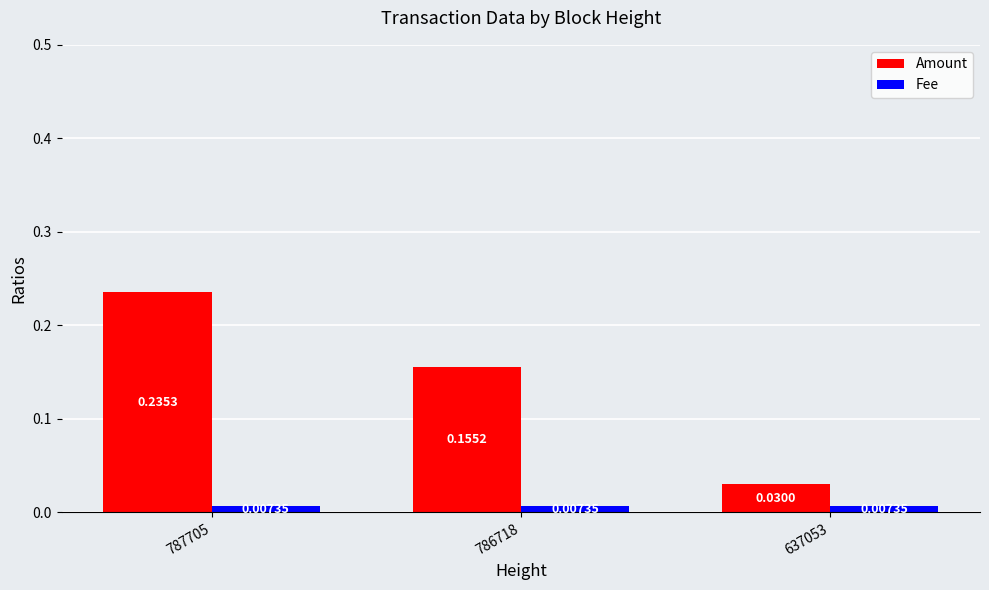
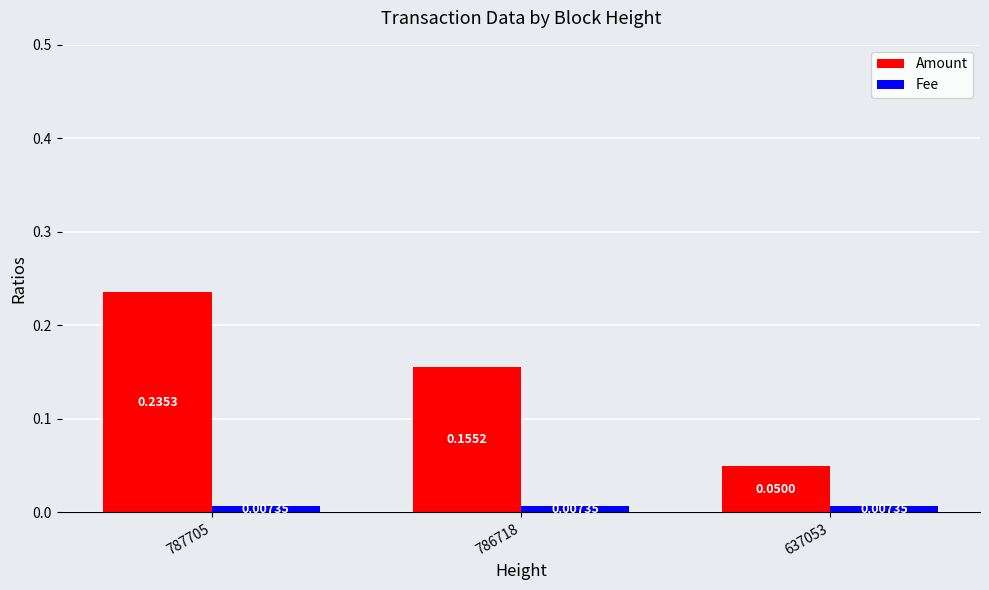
  {
    "Amount": {
      "787705": 0.2353,
      "786718": 0.1552,
-     "637053": 0.0300
+     "637053": 0.0500
    },
    "Fee": {
      "787705": 0.01,
      "786718": 0.01,
      "637053": 0.01
    }
  }
